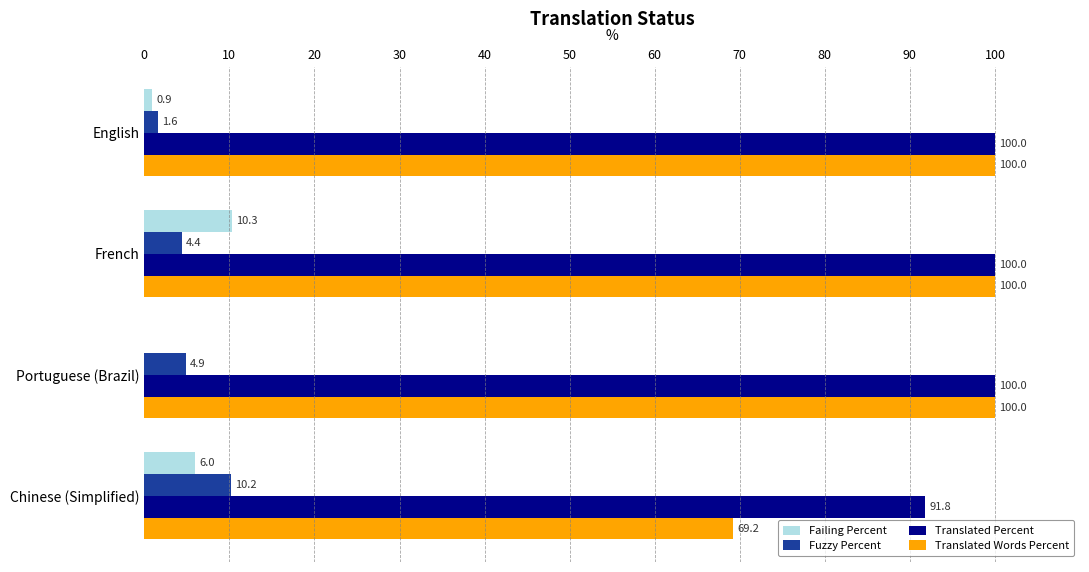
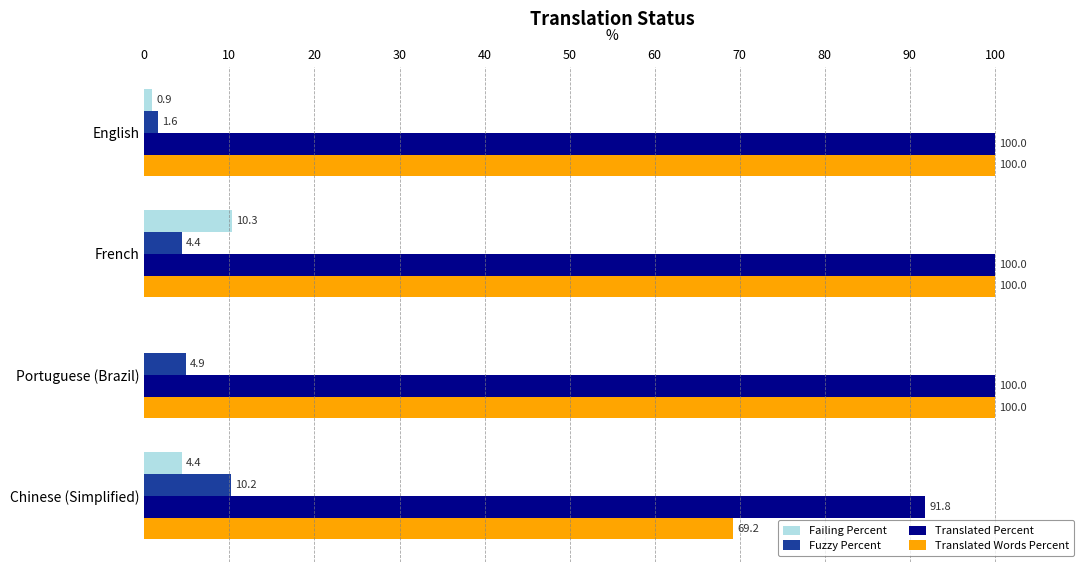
  {
    "Failing Percent": {
      "English": 0.9,
      "French": 10.3,
-     "Chinese (Simplified)": 6.0
+     "Chinese (Simplified)": 4.4
    },
    "Fuzzy Percent": {
      "English": 1.6,
      "French": 4.4,
      "Portuguese (Brazil)": 4.9,
      "Chinese (Simplified)": 10.2
    },
    "Translated Percent": {
      "English": 100.0,
      "French": 100.0,
      "Portuguese (Brazil)": 100.0,
      "Chinese (Simplified)": 91.8
    },
    "Translated Words Percent": {
      "English": 100.0,
      "French": 100.0,
      "Portuguese (Brazil)": 100.0,
      "Chinese (Simplified)": 69.2
    }
  }
